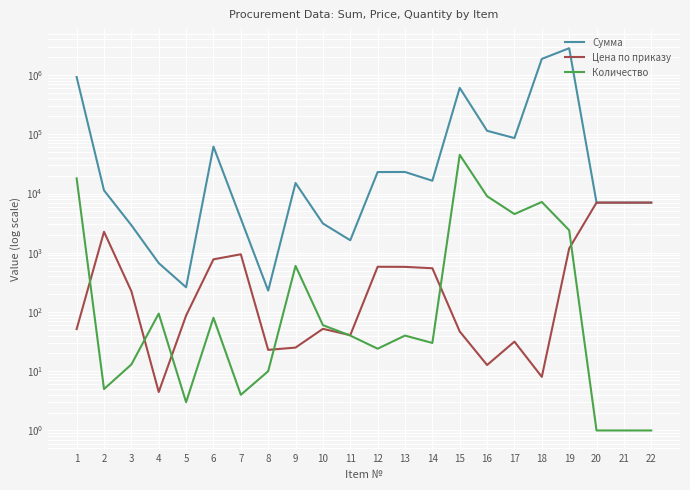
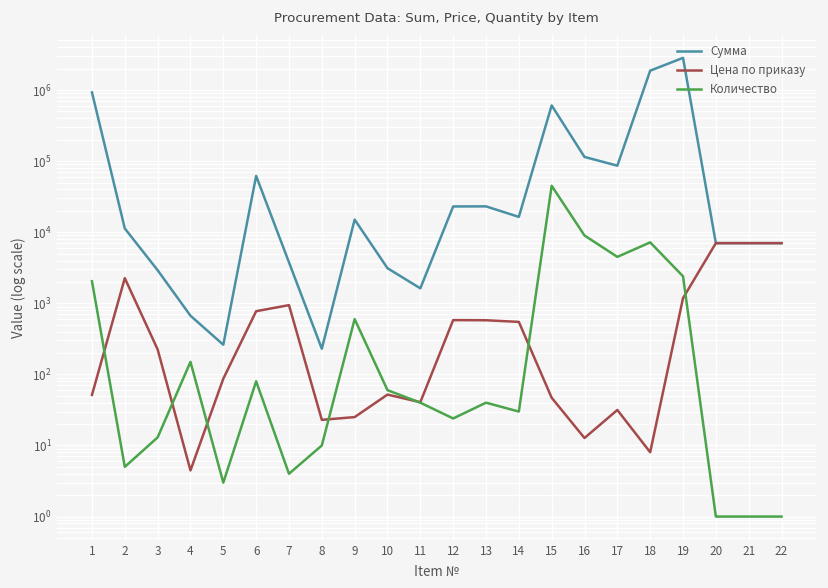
  {
    "Сумма": {
      "1": 900000,
      "2": 11000,
      "3": 3000,
      "4": 700,
      "5": 300,
      "6": 60000,
      "7": 4000,
      "8": 230,
      "9": 15000,
      "10": 3000,
      "11": 1600,
      "12": 23000,
      "13": 23000,
      "14": 16000,
      "15": 600000,
      "16": 110000,
      "17": 90000,
      "18": 1900000,
      "19": 3000000
    },
    "Цена по приказу": {
      "1": 50,
      "2": 2300,
      "3": 220,
      "4": 4,
      "5": 90,
      "6": 800,
      "7": 900,
      "8": 23,
      "9": 25,
      "10": 50,
      "12": 600,
      "13": 600,
      "14": 500,
      "15": 50,
      "16": 13,
      "17": 30,
      "18": 8,
      "19": 1200
    },
    "Количество": {
-     "1": 18000,
+     "1": 2000,
      "2": 5,
      "3": 13,
-     "4": 90,
+     "4": 150,
      "5": 3,
      "6": 80,
      "7": 4,
      "8": 10,
      "9": 600,
      "10": 60,
      "12": 24,
      "13": 40,
      "14": 30,
      "15": 50000,
      "16": 9000,
      "17": 5000,
      "18": 7000,
      "19": 2400,
      "20": 1,
      "21": 1,
      "22": 1
    }
  }
